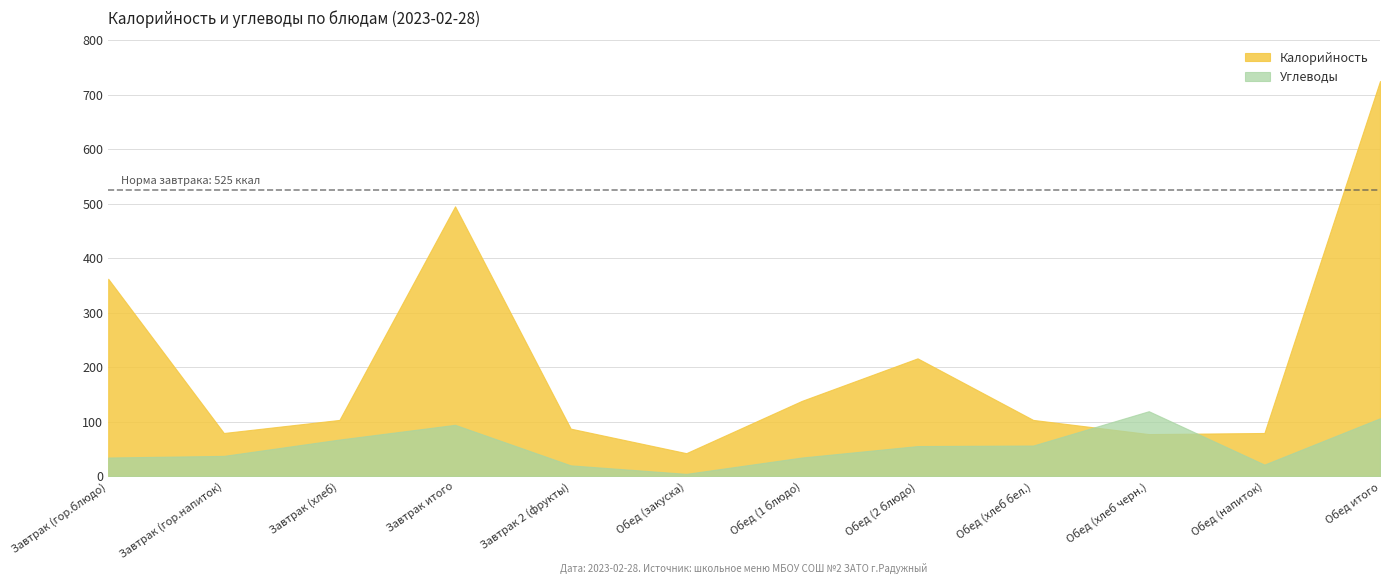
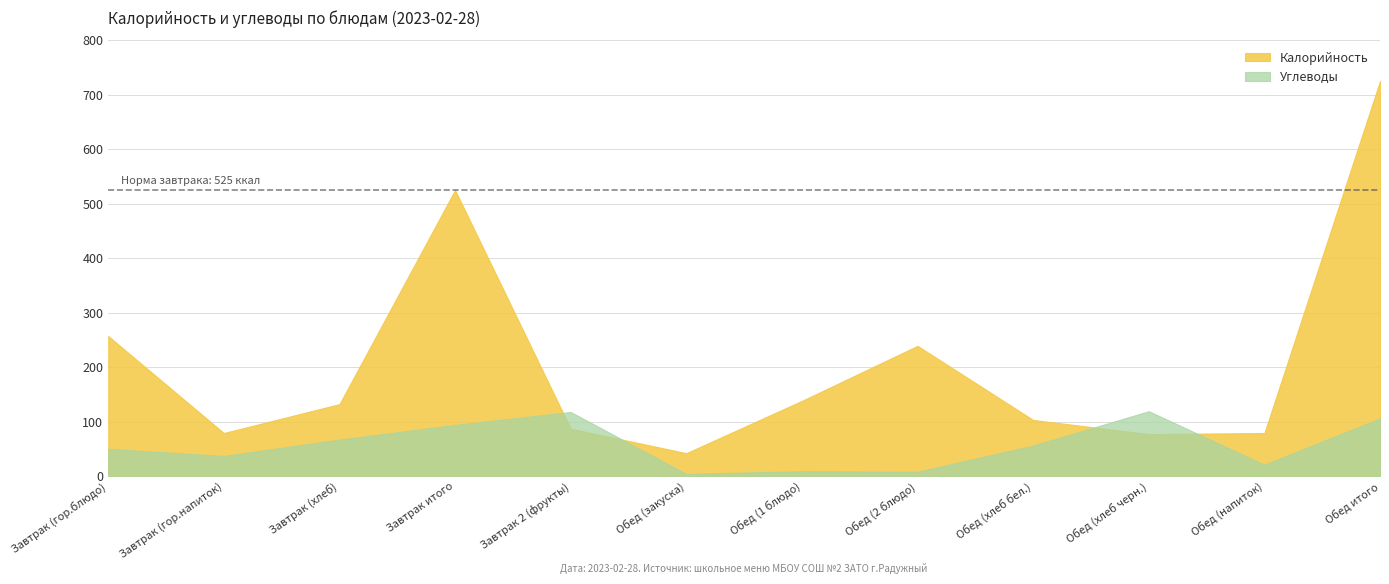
  {
    "Калорийность": {
-     "Завтрак (гор.блюдо)": 360,
+     "Завтрак (гор.блюдо)": 260,
      "Завтрак (гор.напиток)": 80,
-     "Завтрак (хлеб)": 100,
-     "Завтрак итого": 500,
+     "Завтрак (хлеб)": 130,
+     "Завтрак итого": 530,
      "Завтрак 2 (фрукты)": 90,
      "Обед (закуска)": 40,
      "Обед (1 блюдо)": 140,
-     "Обед (2 блюдо)": 220,
+     "Обед (2 блюдо)": 240,
      "Обед (хлеб бел.)": 100,
      "Обед (хлеб черн.)": 80,
      "Обед (напиток)": 80,
      "Обед итого": 730
    },
    "Углеводы": {
-     "Завтрак (гор.блюдо)": 30,
+     "Завтрак (гор.блюдо)": 50,
      "Завтрак (гор.напиток)": 40,
      "Завтрак (хлеб)": 70,
      "Завтрак итого": 90,
-     "Завтрак 2 (фрукты)": 20,
-     "Обед (1 блюдо)": 30,
-     "Обед (2 блюдо)": 60,
+     "Завтрак 2 (фрукты)": 120,
+     "Обед (1 блюдо)": 10,
+     "Обед (2 блюдо)": 10,
      "Обед (хлеб бел.)": 60,
      "Обед (хлеб черн.)": 120,
      "Обед (напиток)": 20,
      "Обед итого": 110
    }
  }
